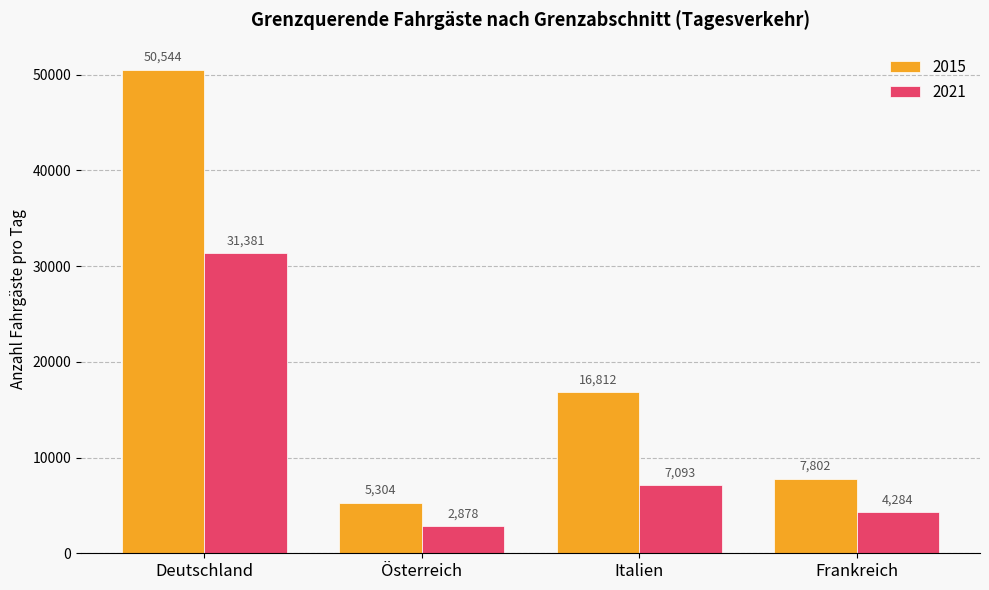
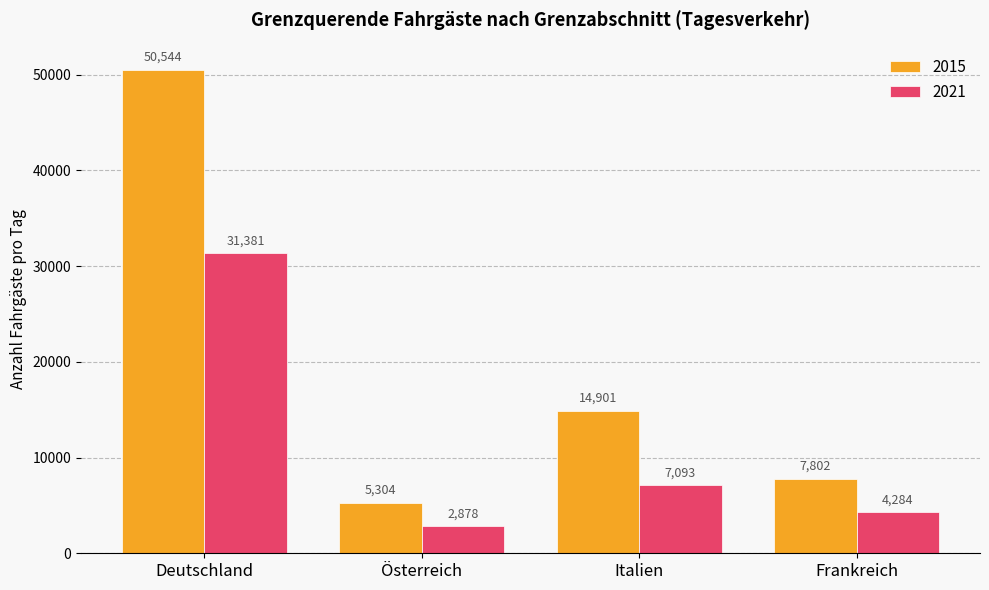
  {
    "2015": {
      "Deutschland": "50,544",
      "Österreich": "5,304",
-     "Italien": "16,812",
+     "Italien": "14,901",
      "Frankreich": "7,802"
    },
    "2021": {
      "Deutschland": "31,381",
      "Österreich": "2,878",
      "Italien": "7,093",
      "Frankreich": "4,284"
    }
  }
